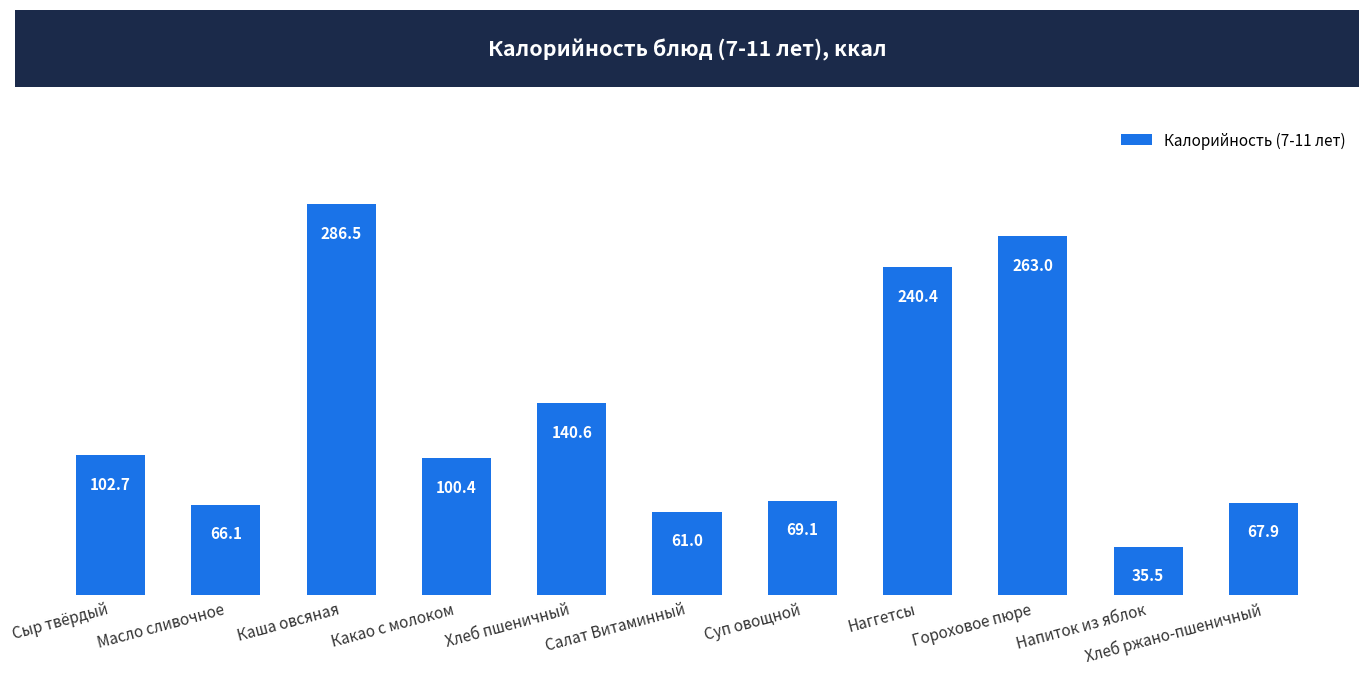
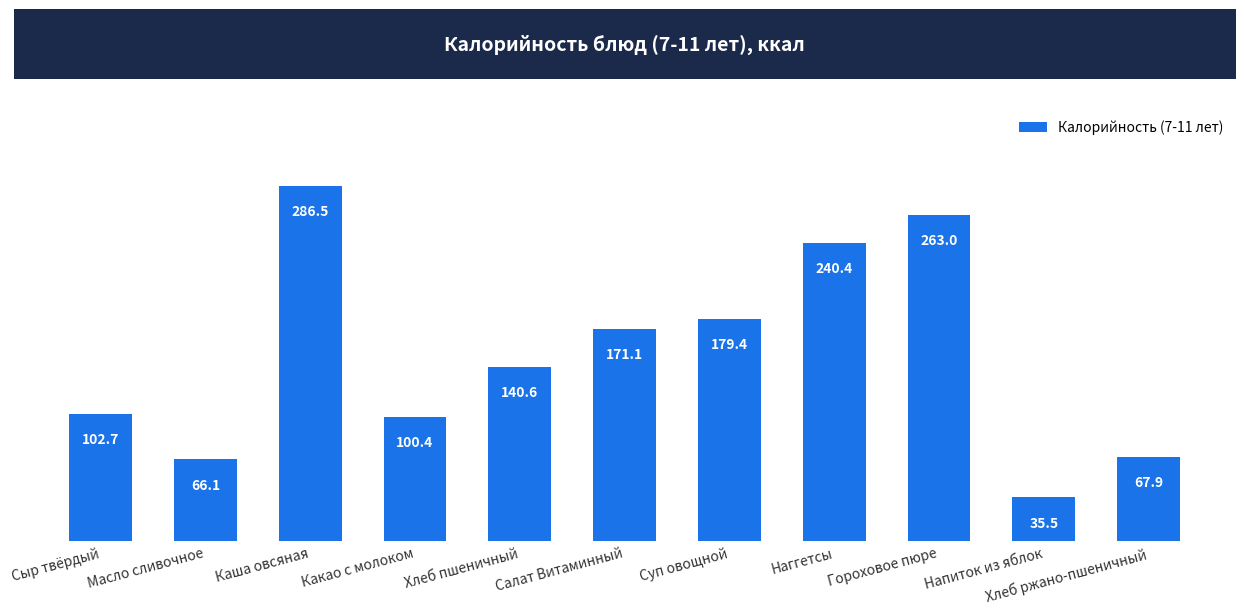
  {
    "Сыр твёрдый": 102.7,
    "Масло сливочное": 66.1,
    "Каша овсяная": 286.5,
    "Какао с молоком": 100.4,
    "Хлеб пшеничный": 140.6,
-   "Салат Витаминный": 61.0,
-   "Суп овощной": 69.1,
+   "Салат Витаминный": 171.1,
+   "Суп овощной": 179.4,
    "Наггетсы": 240.4,
    "Гороховое пюре": 263.0,
    "Напиток из яблок": 35.5,
    "Хлеб ржано-пшеничный": 67.9
  }
